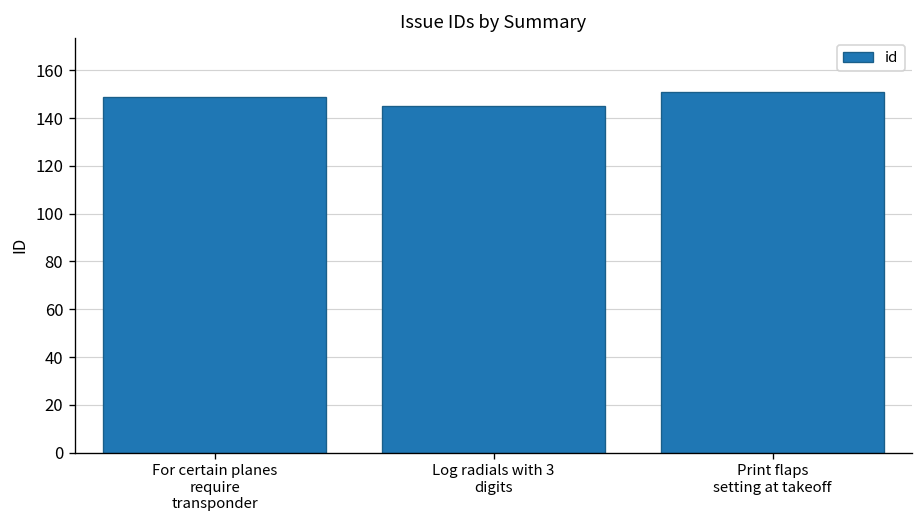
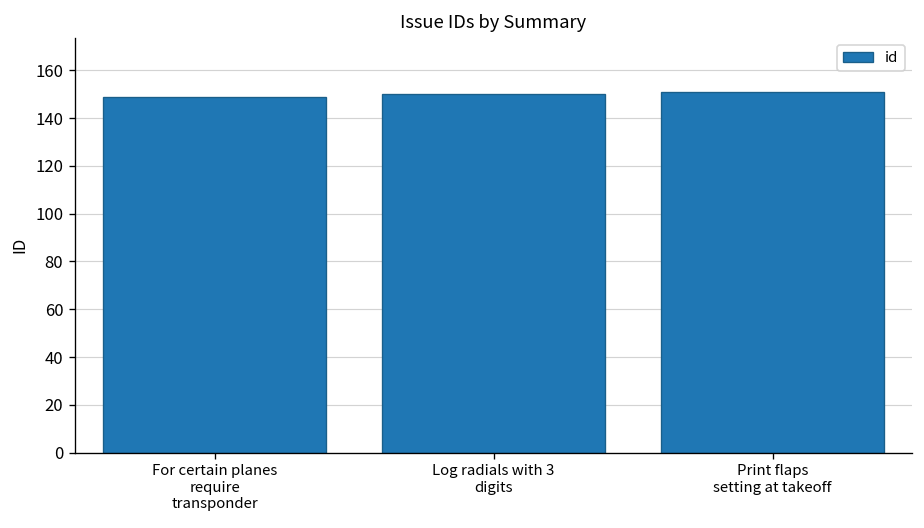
  {
    "For certain planes require transponder": 149,
-   "Log radials with 3 digits": 145,
+   "Log radials with 3 digits": 150,
    "Print flaps setting at takeoff": 151
  }
